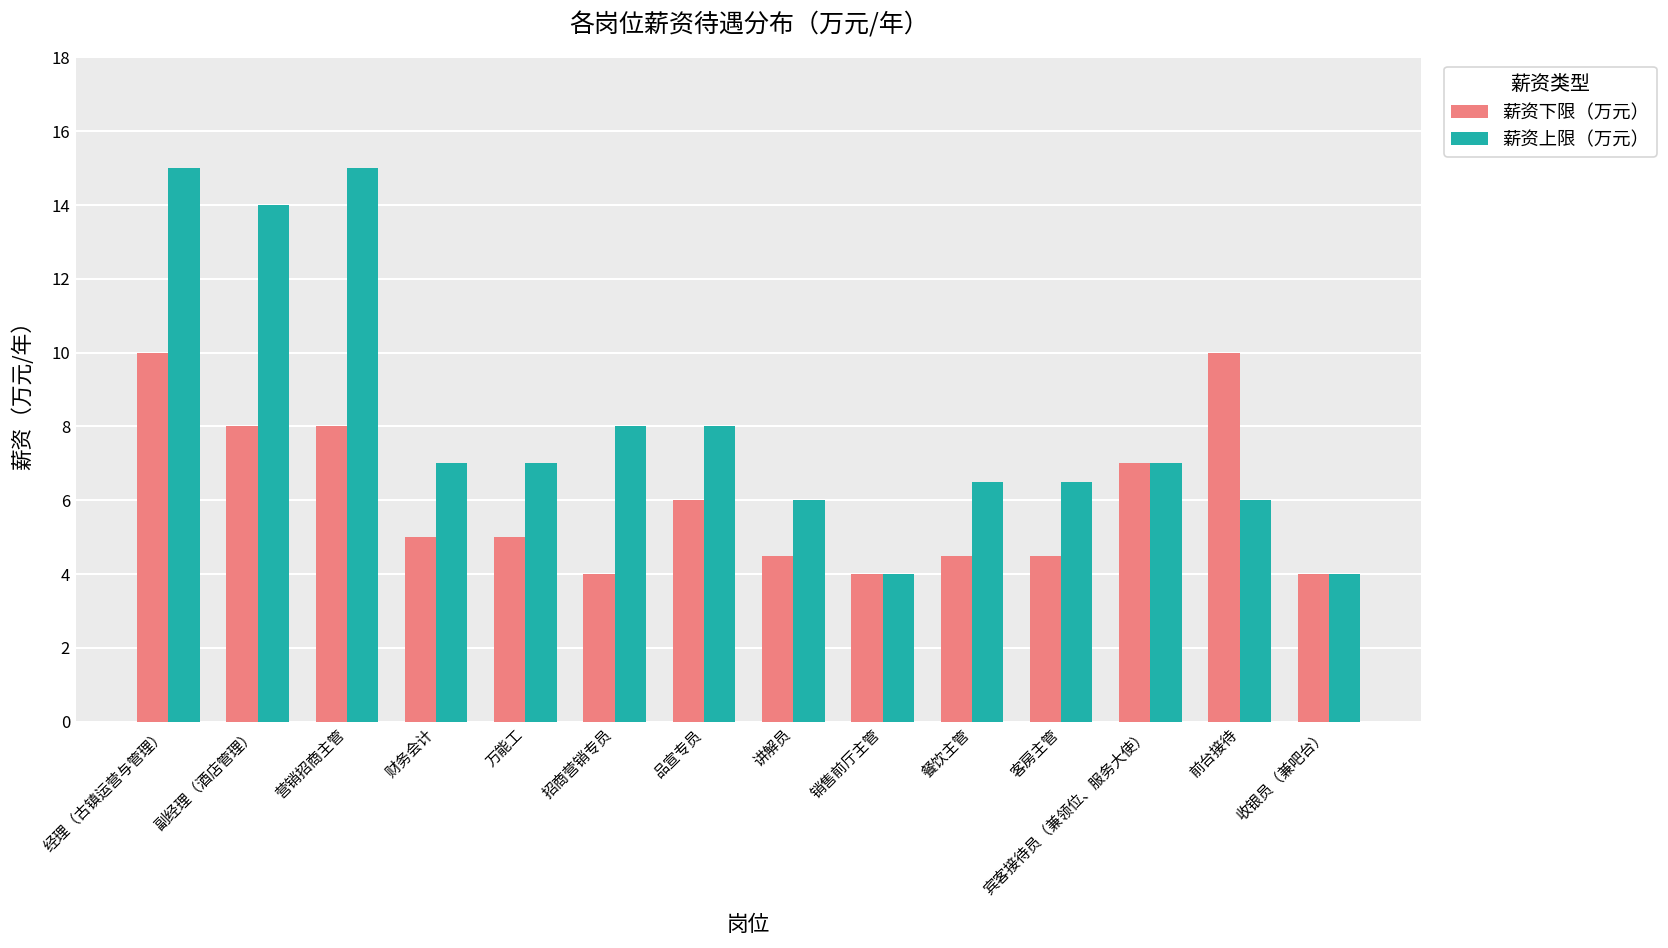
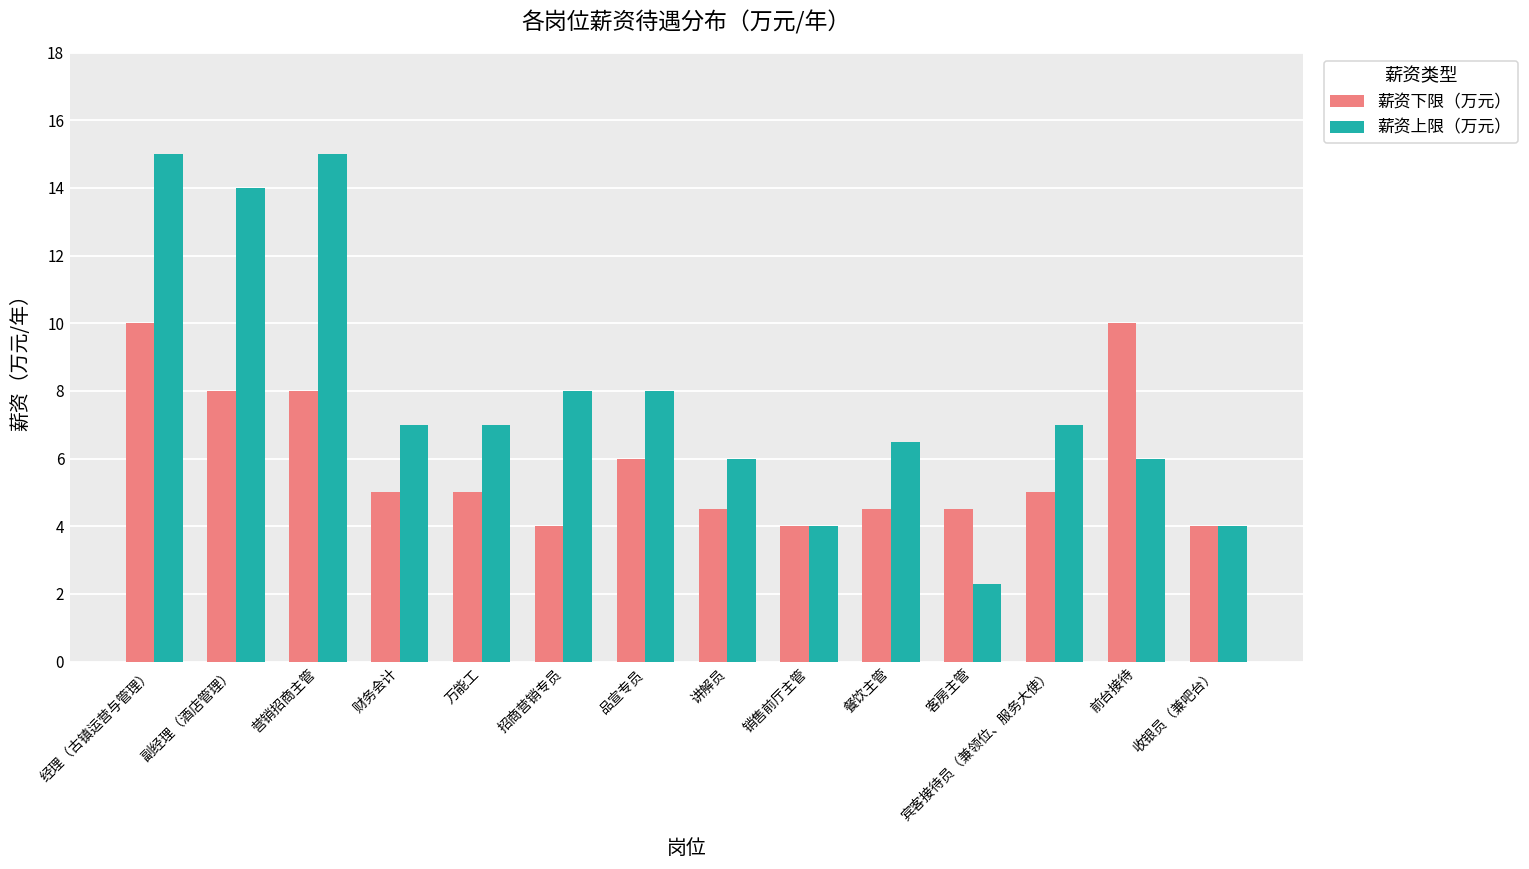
  {
    "薪资下限（万元）": {
      "经理（古镇运营与管理）": 10,
      "副经理（酒店管理）": 8,
      "营销招商主管": 8,
      "财务会计": 5,
      "万能工": 5,
      "招商营销专员": 4,
      "品宣专员": 6,
      "讲解员": 4.5,
      "销售前厅主管": 4,
      "餐饮主管": 4.5,
      "客房主管": 4.5,
-     "宾客接待员（兼领位、服务大使）": 7,
+     "宾客接待员（兼领位、服务大使）": 5,
      "前台接待": 10,
      "收银员（兼吧台）": 4
    },
    "薪资上限（万元）": {
      "经理（古镇运营与管理）": 15.0,
      "副经理（酒店管理）": 14.0,
      "营销招商主管": 15.0,
      "财务会计": 7.0,
      "万能工": 7.0,
      "招商营销专员": 8.0,
      "品宣专员": 8.0,
      "讲解员": 6.0,
      "销售前厅主管": 4.0,
      "餐饮主管": 6.5,
-     "客房主管": 6.5,
+     "客房主管": 2.3,
      "宾客接待员（兼领位、服务大使）": 7.0,
      "前台接待": 6.0,
      "收银员（兼吧台）": 4.0
    }
  }
